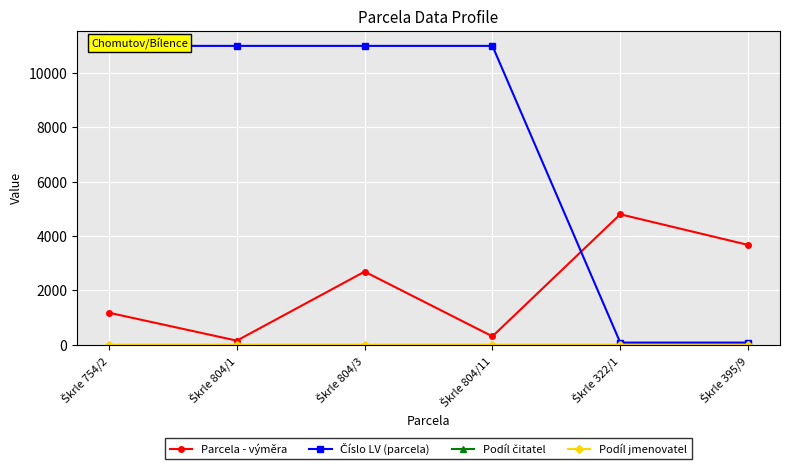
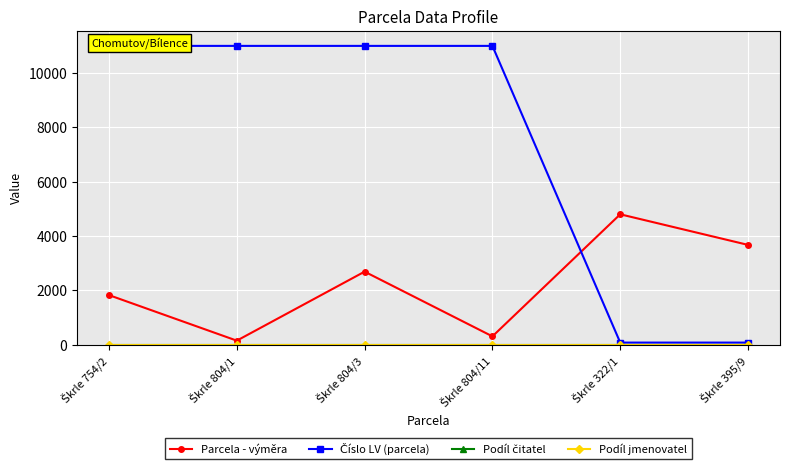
  {
    "Parcela - výměra": {
-     "Škrle 754/2": 1200,
+     "Škrle 754/2": 1800,
      "Škrle 804/1": 100,
      "Škrle 804/3": 2700,
      "Škrle 804/11": 300,
      "Škrle 322/1": 4800,
      "Škrle 395/9": 3700
    },
    "Číslo LV (parcela)": {
      "Škrle 804/1": 11000,
      "Škrle 804/3": 11000,
      "Škrle 804/11": 11000
    },
    "Podíl jmenovatel": {
      "Škrle 754/2": 0,
      "Škrle 804/1": 0,
      "Škrle 804/3": 0,
      "Škrle 804/11": 0
    }
  }
